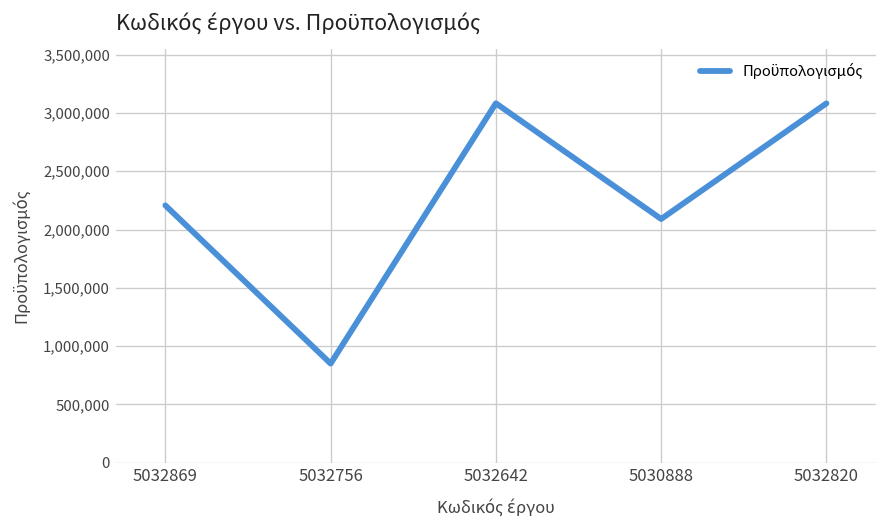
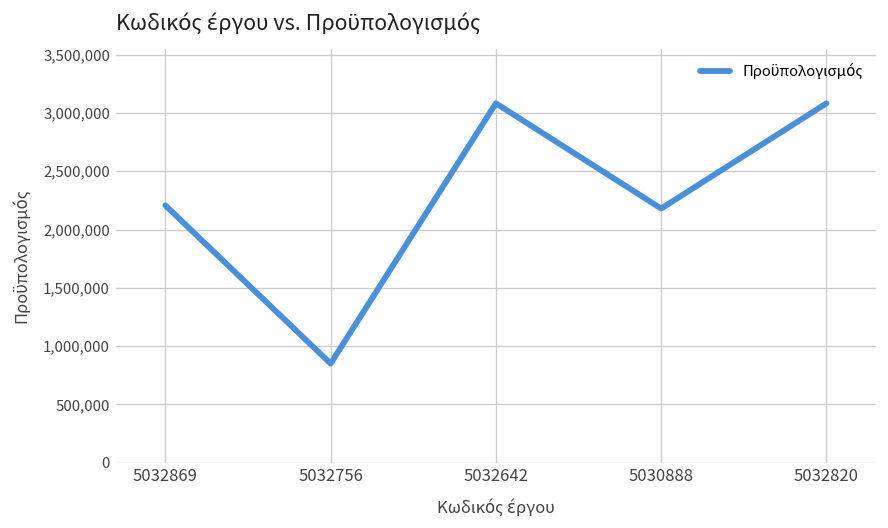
  {
    "5032869": "2,200,000",
    "5032756": "900,000",
    "5032642": "3,100,000",
-   "5030888": "2,100,000",
+   "5030888": "2,200,000",
    "5032820": "3,100,000"
  }
